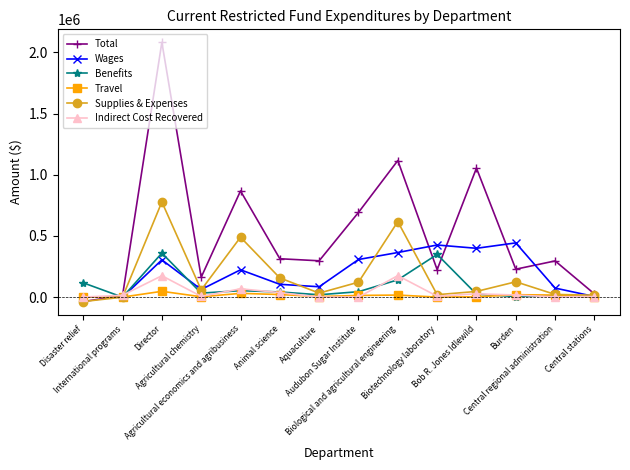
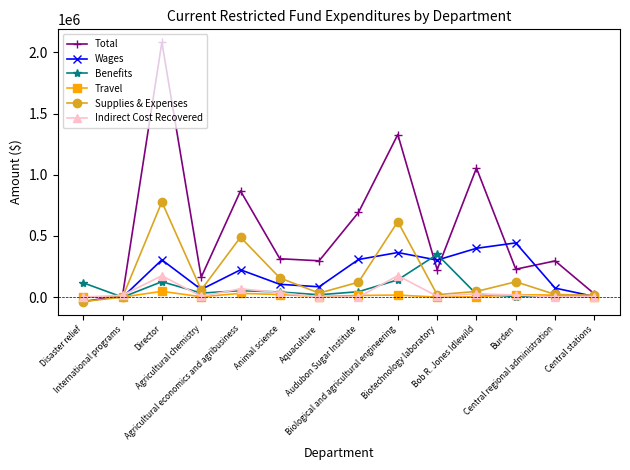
  {
    "Total": {
      "Agricultural chemistry": 160000,
      "Agricultural economics and agribusiness": 870000,
      "Animal science": 310000,
      "Aquaculture": 300000,
      "Audubon Sugar Institute": 690000,
-     "Biological and agricultural engineering": 1120000,
+     "Biological and agricultural engineering": 1330000,
      "Biotechnology laboratory": 220000,
      "Bob R. Jones Idlewild": 1050000,
      "Burden": 230000,
      "Central regional administration": 300000
    },
    "Wages": {
      "Director": 300000,
      "Agricultural economics and agribusiness": 220000,
      "Animal science": 100000,
      "Aquaculture": 80000,
      "Audubon Sugar Institute": 310000,
      "Biological and agricultural engineering": 360000,
-     "Biotechnology laboratory": 430000,
+     "Biotechnology laboratory": 300000,
      "Bob R. Jones Idlewild": 400000,
      "Burden": 440000,
      "Central regional administration": 70000
    },
    "Benefits": {
      "Disaster relief": 120000,
-     "Director": 360000,
+     "Director": 130000,
      "Agricultural chemistry": 30000,
      "Audubon Sugar Institute": 40000,
      "Biological and agricultural engineering": 140000,
      "Biotechnology laboratory": 350000
    },
    "Indirect Cost Recovered": {
      "Director": 170000,
      "Biological and agricultural engineering": 180000
    }
  }
